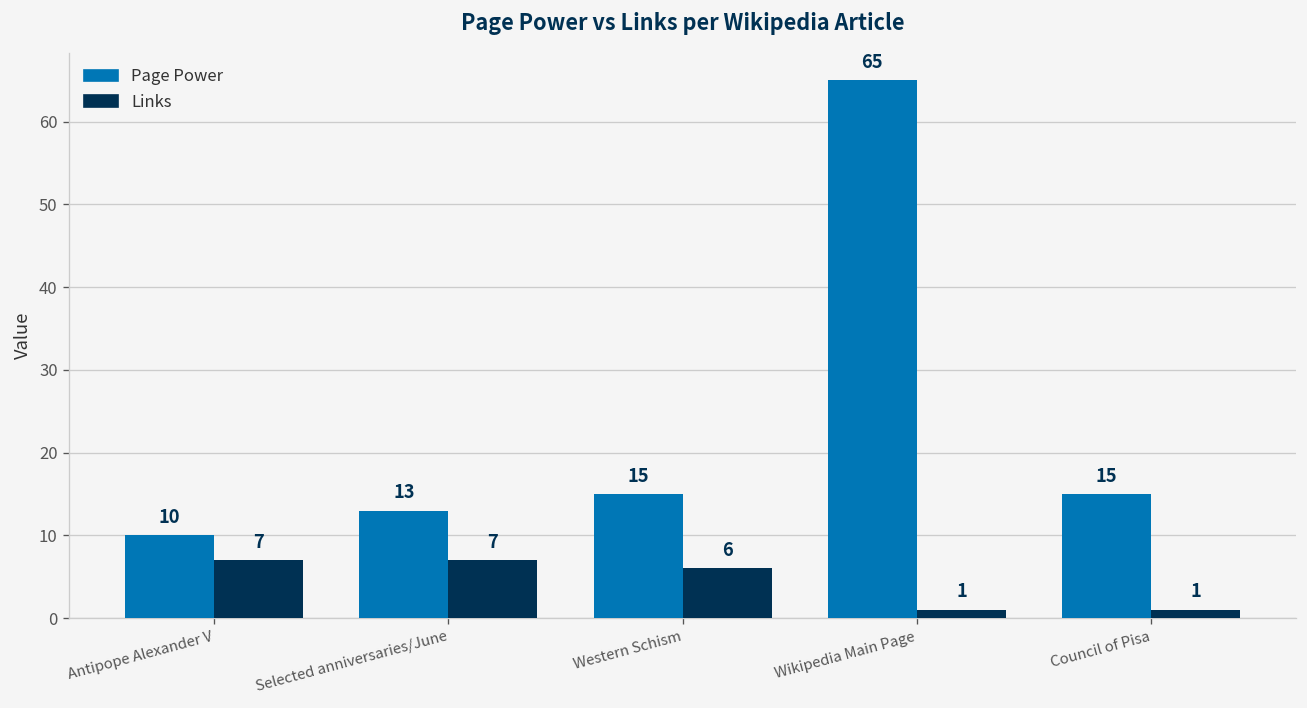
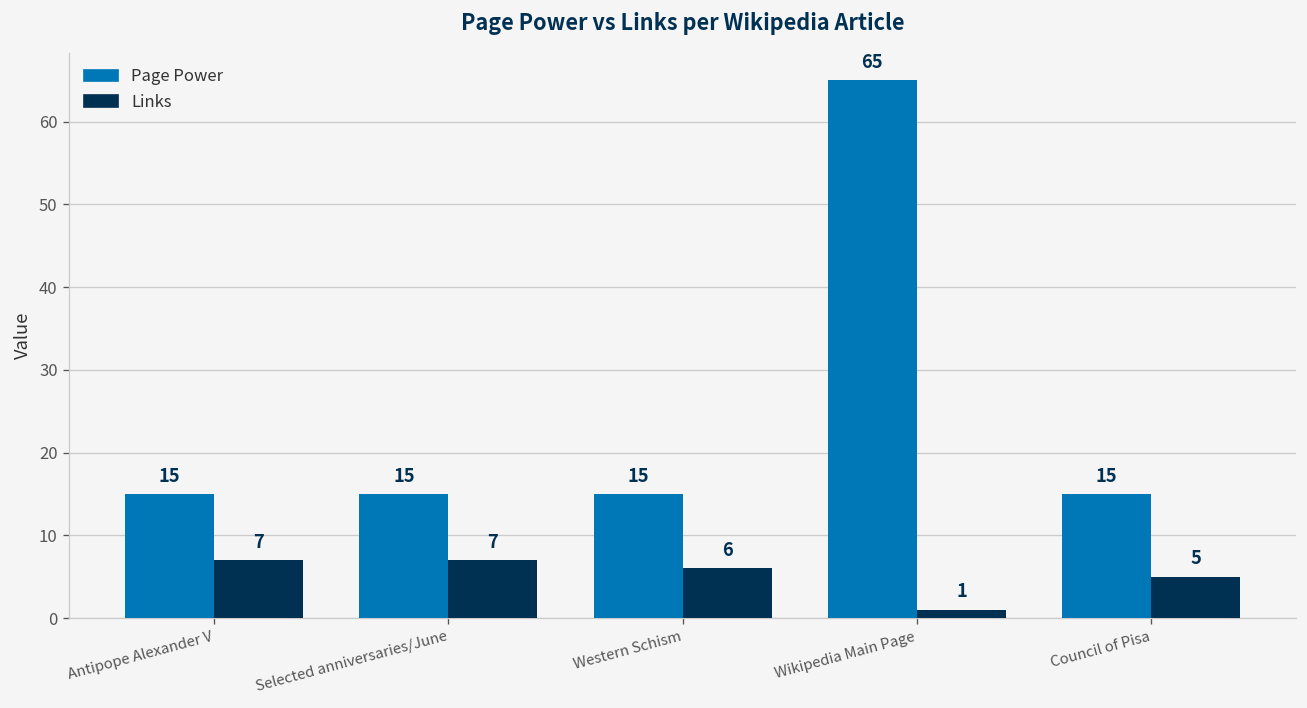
  {
    "Page Power": {
-     "Antipope Alexander V": 10,
-     "Selected anniversaries/June": 13,
+     "Antipope Alexander V": 15,
+     "Selected anniversaries/June": 15,
      "Western Schism": 15,
      "Wikipedia Main Page": 65,
      "Council of Pisa": 15
    },
    "Links": {
      "Antipope Alexander V": 7,
      "Selected anniversaries/June": 7,
      "Western Schism": 6,
      "Wikipedia Main Page": 1,
-     "Council of Pisa": 1
+     "Council of Pisa": 5
    }
  }
